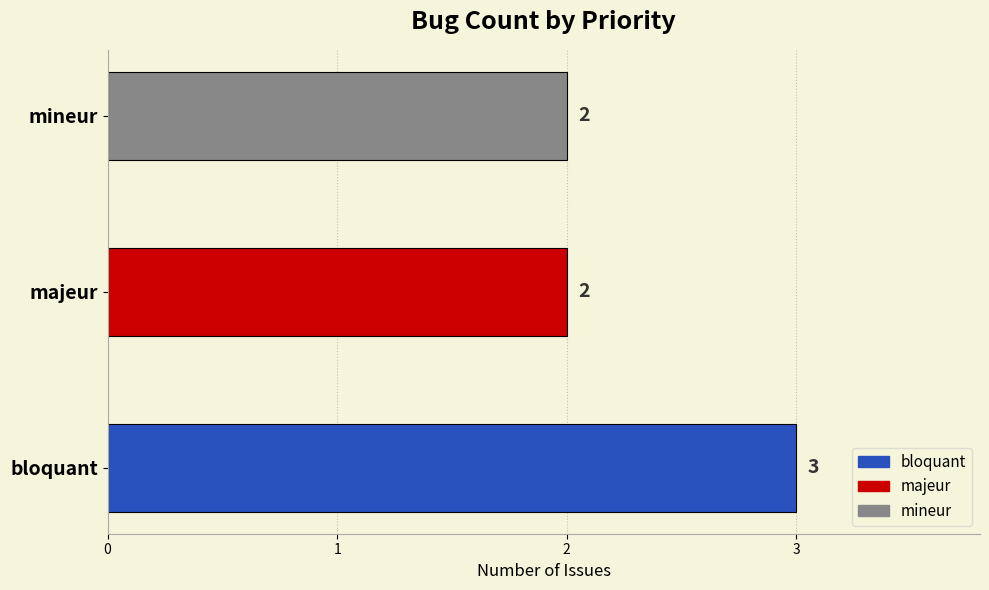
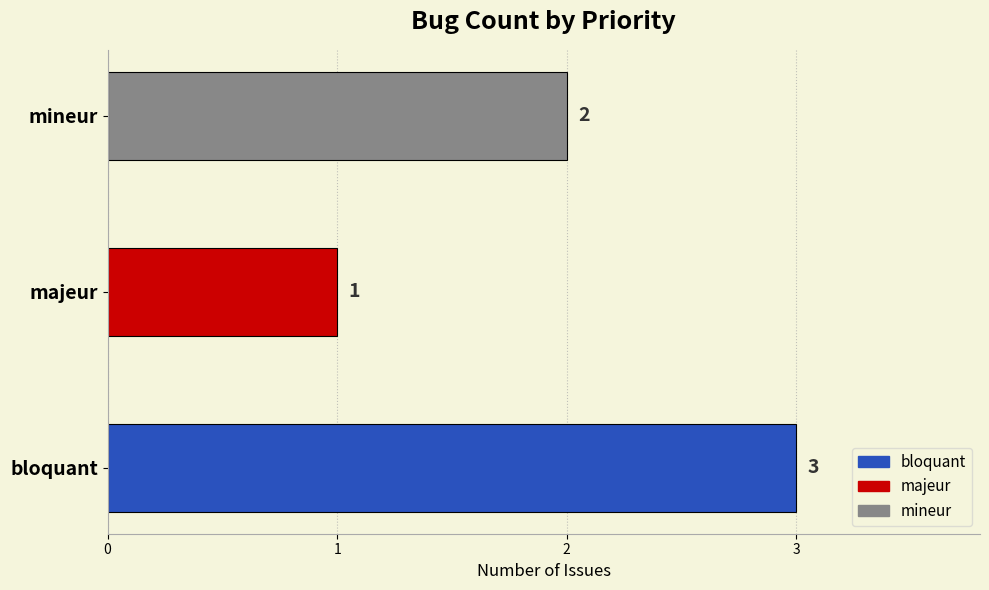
  {
    "mineur": 2,
-   "majeur": 2,
+   "majeur": 1,
    "bloquant": 3
  }
